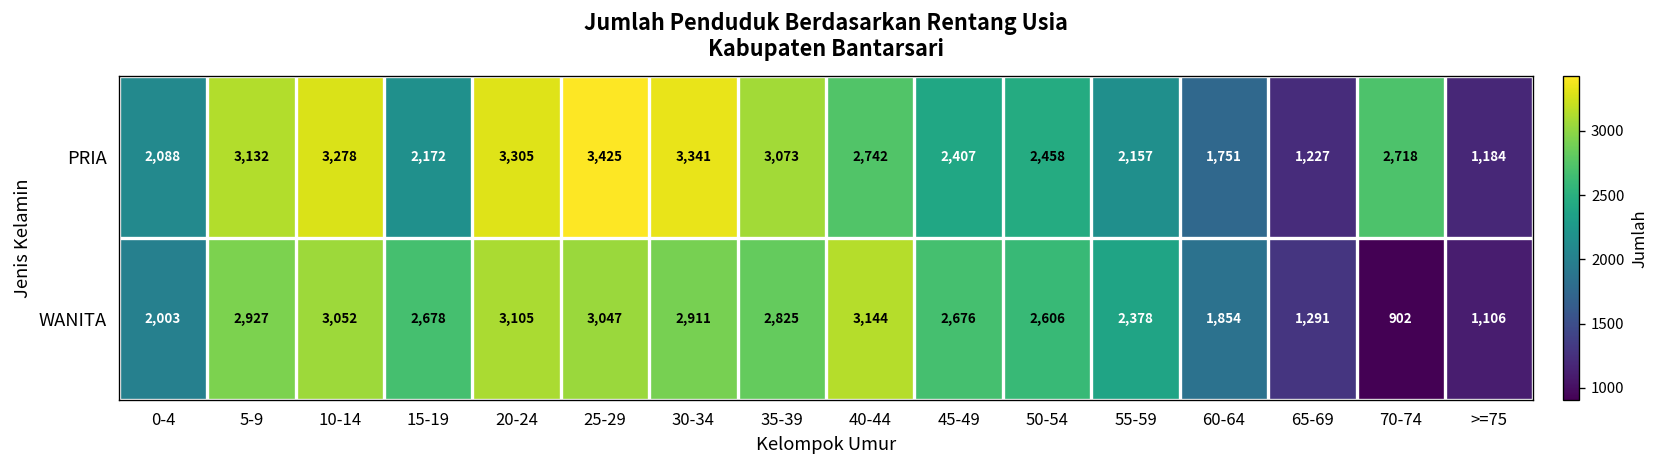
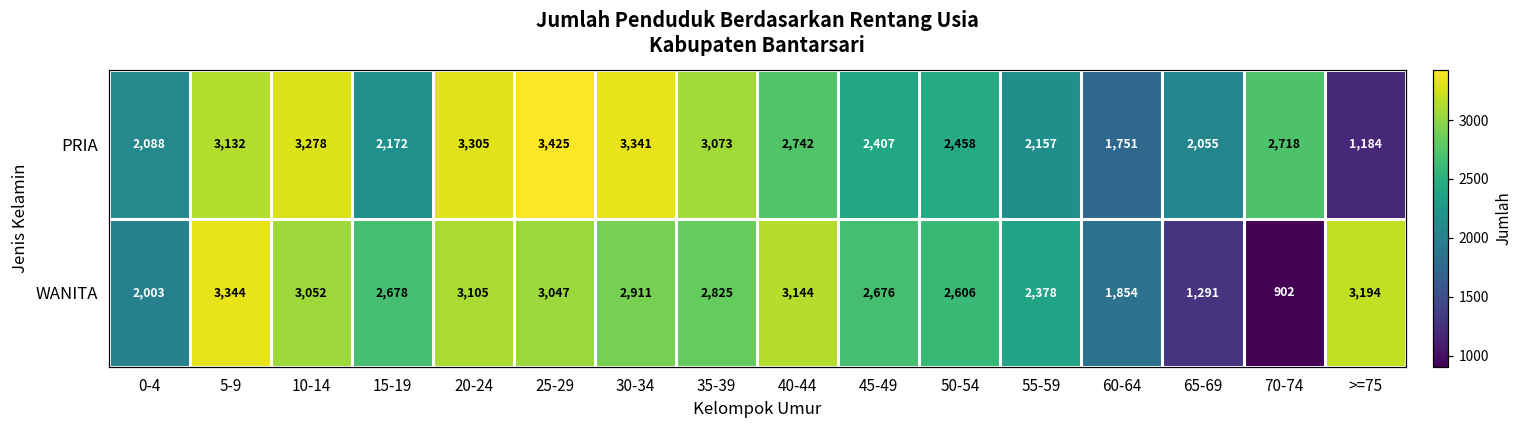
  {
    "PRIA": {
      "0-4": "2,088",
      "5-9": "3,132",
      "10-14": "3,278",
      "15-19": "2,172",
      "20-24": "3,305",
      "25-29": "3,425",
      "30-34": "3,341",
      "35-39": "3,073",
      "40-44": "2,742",
      "45-49": "2,407",
      "50-54": "2,458",
      "55-59": "2,157",
      "60-64": "1,751",
-     "65-69": "1,227",
+     "65-69": "2,055",
      "70-74": "2,718",
      ">=75": "1,184"
    },
    "WANITA": {
      "0-4": "2,003",
-     "5-9": "2,927",
+     "5-9": "3,344",
      "10-14": "3,052",
      "15-19": "2,678",
      "20-24": "3,105",
      "25-29": "3,047",
      "30-34": "2,911",
      "35-39": "2,825",
      "40-44": "3,144",
      "45-49": "2,676",
      "50-54": "2,606",
      "55-59": "2,378",
      "60-64": "1,854",
      "65-69": "1,291",
      "70-74": "902",
-     ">=75": "1,106"
+     ">=75": "3,194"
    }
  }
